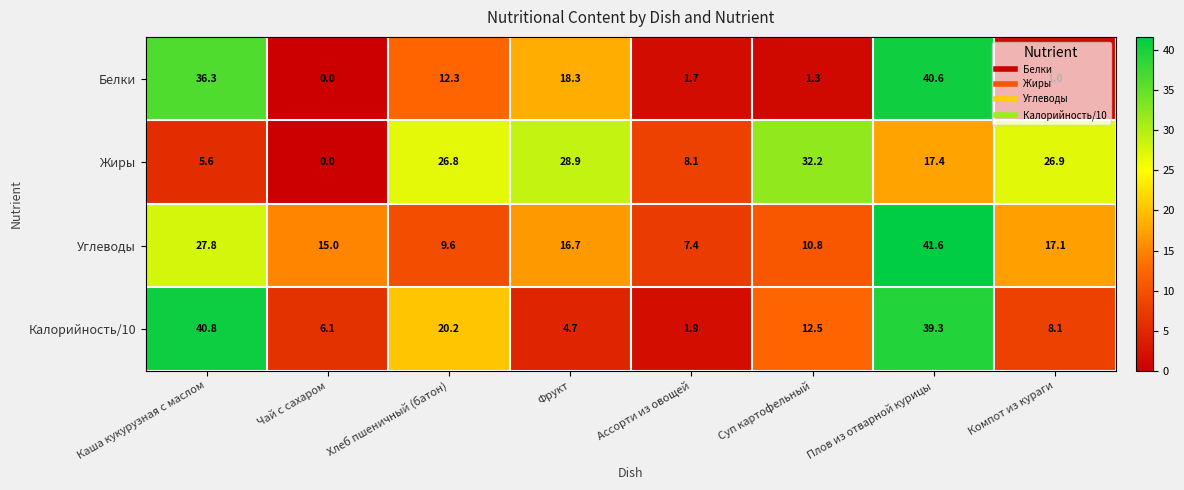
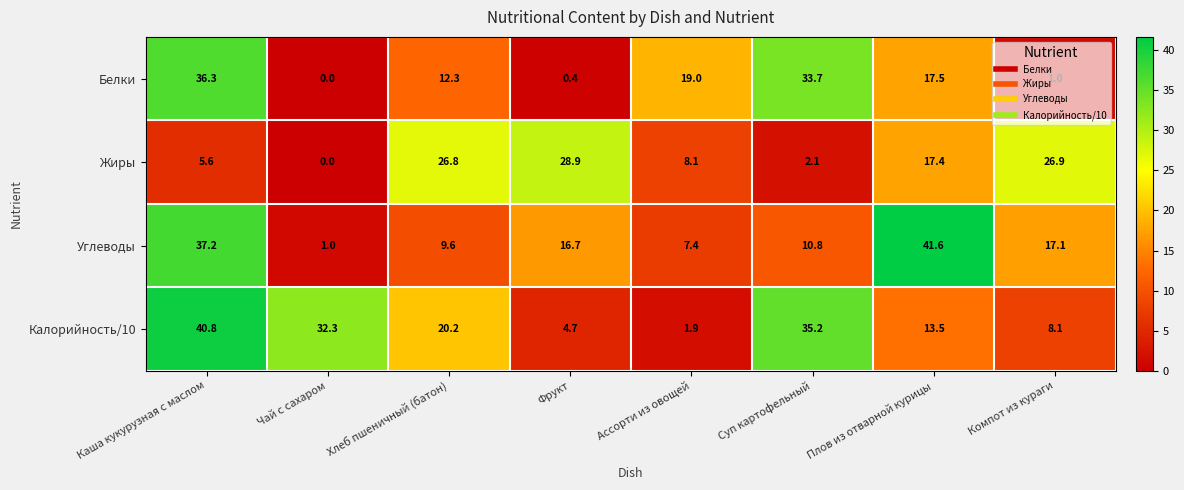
  {
    "Белки": {
      "Каша кукурузная с маслом": 36.3,
      "Чай с сахаром": 0.0,
      "Хлеб пшеничный (батон)": 12.3,
-     "Фрукт": 18.3,
-     "Ассорти из овощей": 1.7,
-     "Суп картофельный": 1.3,
-     "Плов из отварной курицы": 40.6
+     "Фрукт": 0.4,
+     "Ассорти из овощей": 19.0,
+     "Суп картофельный": 33.7,
+     "Плов из отварной курицы": 17.5
    },
    "Жиры": {
      "Каша кукурузная с маслом": 5.6,
      "Чай с сахаром": 0.0,
      "Хлеб пшеничный (батон)": 26.8,
      "Фрукт": 28.9,
      "Ассорти из овощей": 8.1,
-     "Суп картофельный": 32.2,
+     "Суп картофельный": 2.1,
      "Плов из отварной курицы": 17.4,
      "Компот из кураги": 26.9
    },
    "Углеводы": {
-     "Каша кукурузная с маслом": 27.8,
-     "Чай с сахаром": 15.0,
+     "Каша кукурузная с маслом": 37.2,
+     "Чай с сахаром": 1.0,
      "Хлеб пшеничный (батон)": 9.6,
      "Фрукт": 16.7,
      "Ассорти из овощей": 7.4,
      "Суп картофельный": 10.8,
      "Плов из отварной курицы": 41.6,
      "Компот из кураги": 17.1
    },
    "Калорийность/10": {
      "Каша кукурузная с маслом": 40.8,
-     "Чай с сахаром": 6.1,
+     "Чай с сахаром": 32.3,
      "Хлеб пшеничный (батон)": 20.2,
      "Фрукт": 4.7,
      "Ассорти из овощей": 1.9,
-     "Суп картофельный": 12.5,
-     "Плов из отварной курицы": 39.3,
+     "Суп картофельный": 35.2,
+     "Плов из отварной курицы": 13.5,
      "Компот из кураги": 8.1
    }
  }
